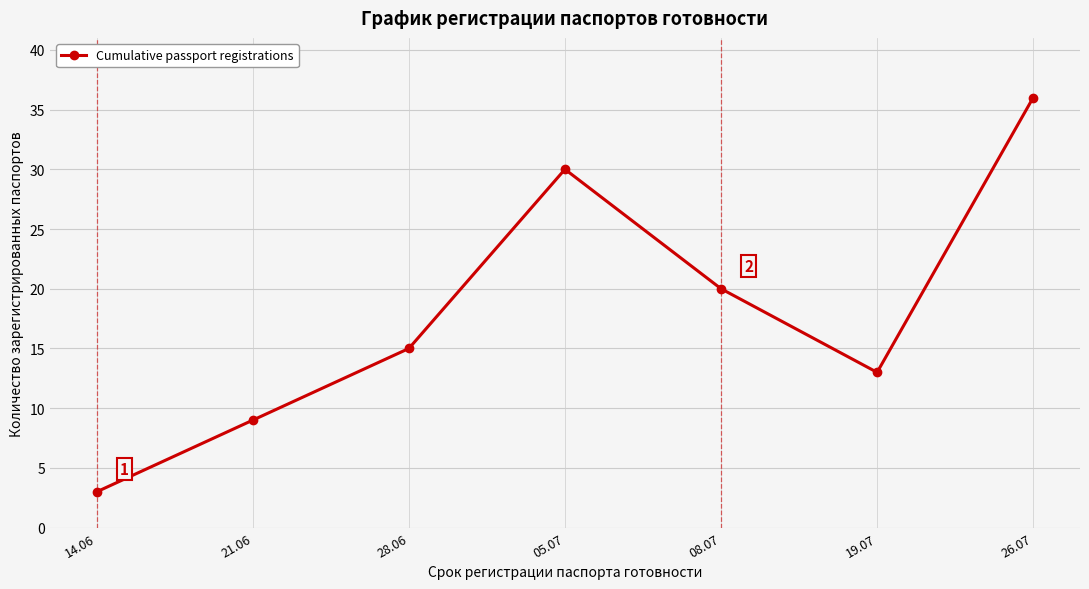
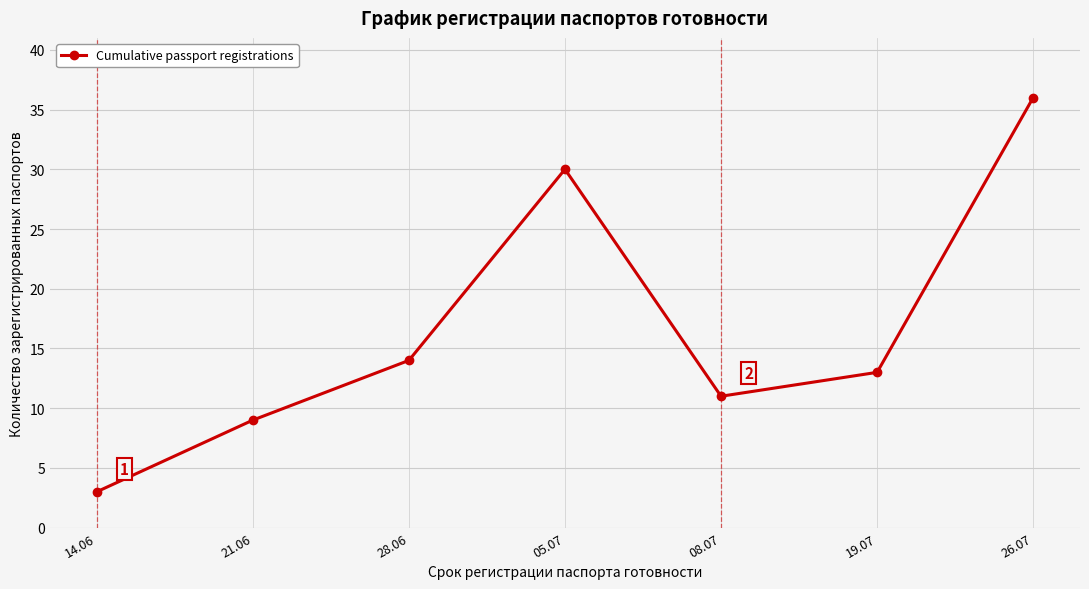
  {
    "14.06": 3,
    "21.06": 9,
-   "28.06": 15,
+   "28.06": 14,
    "05.07": 30,
-   "08.07": 20,
+   "08.07": 11,
    "19.07": 13,
    "26.07": 36
  }
